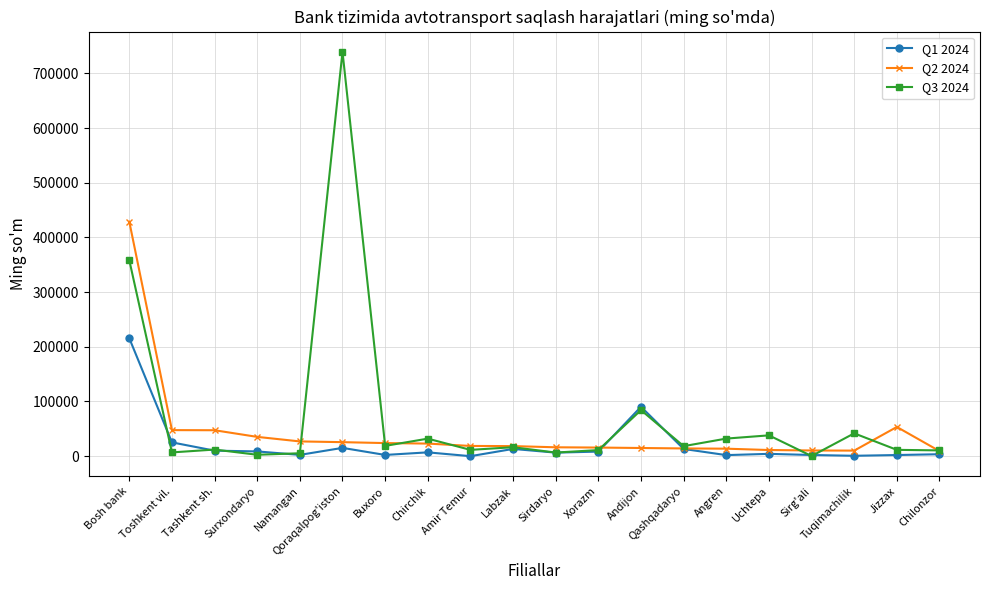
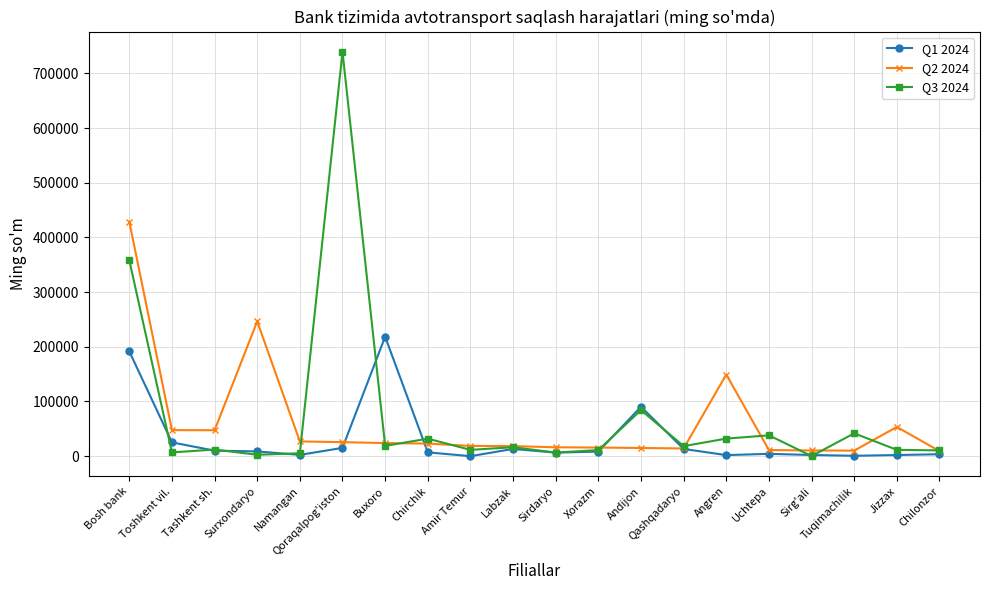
  {
    "Q1 2024": {
-     "Bosh bank": 220000,
+     "Bosh bank": 190000,
      "Toshkent vil.": 30000,
      "Surxondaryo": 10000,
      "Qoraqalpog'iston": 20000,
-     "Buxoro": 0,
+     "Buxoro": 220000,
      "Chirchik": 10000,
      "Amir Temur": 0,
      "Andijon": 90000,
      "Angren": 0,
      "Uchtepa": 0,
      "Tuqimachilik": 0,
      "Jizzax": 0,
      "Chilonzor": 0
    },
    "Q2 2024": {
      "Bosh bank": 430000,
      "Toshkent vil.": 50000,
      "Tashkent sh.": 50000,
-     "Surxondaryo": 40000,
+     "Surxondaryo": 250000,
      "Namangan": 30000,
      "Qoraqalpog'iston": 30000,
      "Buxoro": 20000,
      "Chirchik": 20000,
      "Amir Temur": 20000,
      "Sirdaryo": 20000,
      "Andijon": 10000,
-     "Angren": 10000,
+     "Angren": 150000,
      "Uchtepa": 10000,
      "Sirg'ali": 10000,
      "Tuqimachilik": 10000,
      "Jizzax": 50000
    },
    "Q3 2024": {
      "Bosh bank": 360000,
      "Toshkent vil.": 10000,
      "Surxondaryo": 0,
      "Qoraqalpog'iston": 740000,
      "Buxoro": 20000,
      "Chirchik": 30000,
      "Amir Temur": 10000,
      "Andijon": 80000,
      "Angren": 30000,
      "Uchtepa": 40000,
      "Tuqimachilik": 40000,
      "Jizzax": 10000
    }
  }
